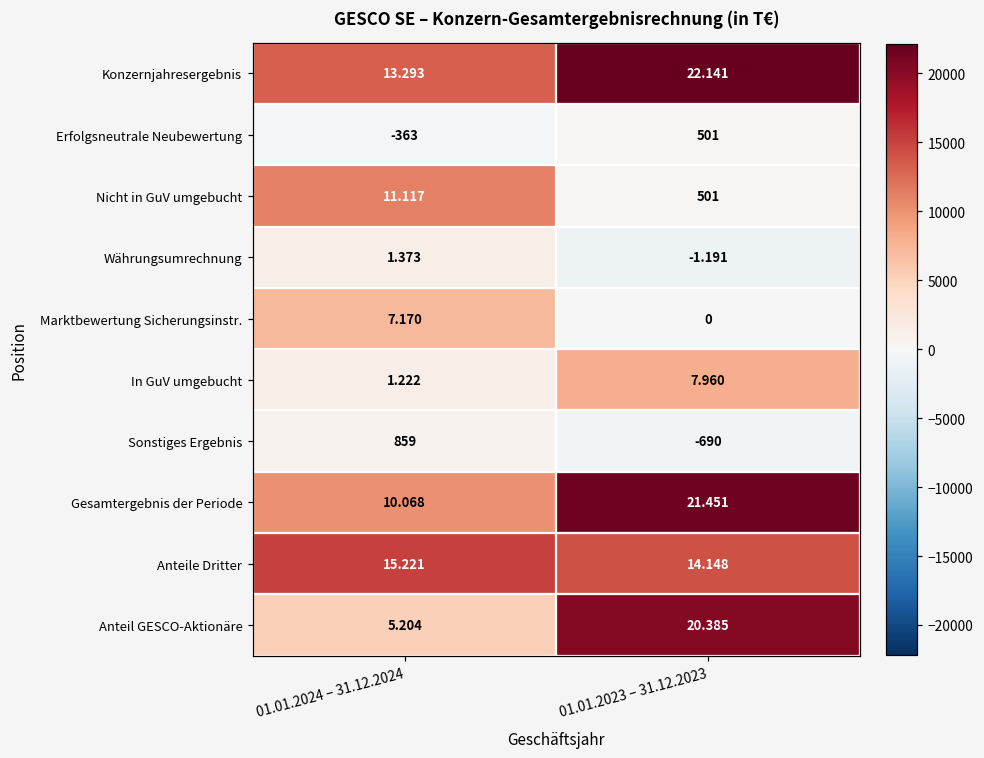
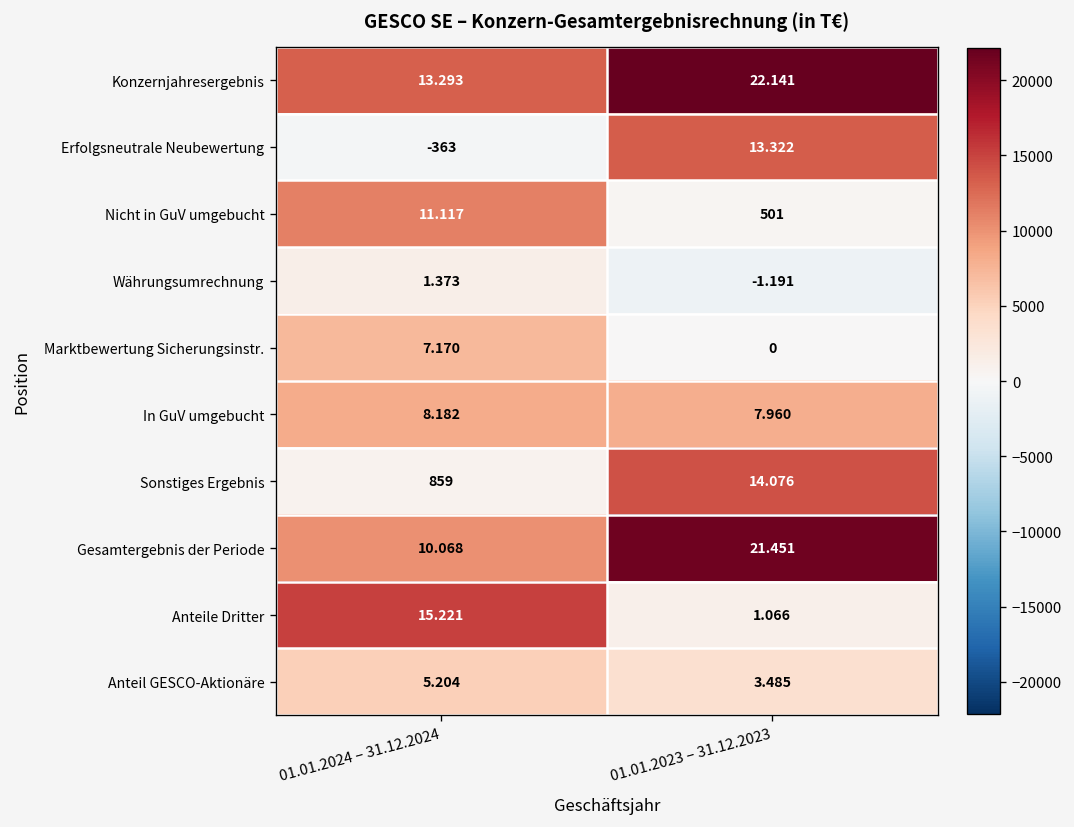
  {
    "Konzernjahresergebnis": {
      "01.01.2024 – 31.12.2024": 13.293,
      "01.01.2023 – 31.12.2023": 22.141
    },
    "Erfolgsneutrale Neubewertung": {
      "01.01.2024 – 31.12.2024": -363,
-     "01.01.2023 – 31.12.2023": 501
+     "01.01.2023 – 31.12.2023": 13.322
    },
    "Nicht in GuV umgebucht": {
      "01.01.2024 – 31.12.2024": 11.117,
      "01.01.2023 – 31.12.2023": 501
    },
    "Währungsumrechnung": {
      "01.01.2024 – 31.12.2024": 1.373,
      "01.01.2023 – 31.12.2023": -1.191
    },
    "Marktbewertung Sicherungsinstr.": {
      "01.01.2024 – 31.12.2024": 7.170,
      "01.01.2023 – 31.12.2023": 0
    },
    "In GuV umgebucht": {
-     "01.01.2024 – 31.12.2024": 1.222,
+     "01.01.2024 – 31.12.2024": 8.182,
      "01.01.2023 – 31.12.2023": 7.960
    },
    "Sonstiges Ergebnis": {
      "01.01.2024 – 31.12.2024": 859,
-     "01.01.2023 – 31.12.2023": -690
+     "01.01.2023 – 31.12.2023": 14.076
    },
    "Gesamtergebnis der Periode": {
      "01.01.2024 – 31.12.2024": 10.068,
      "01.01.2023 – 31.12.2023": 21.451
    },
    "Anteile Dritter": {
      "01.01.2024 – 31.12.2024": 15.221,
-     "01.01.2023 – 31.12.2023": 14.148
+     "01.01.2023 – 31.12.2023": 1.066
    },
    "Anteil GESCO-Aktionäre": {
      "01.01.2024 – 31.12.2024": 5.204,
-     "01.01.2023 – 31.12.2023": 20.385
+     "01.01.2023 – 31.12.2023": 3.485
    }
  }
